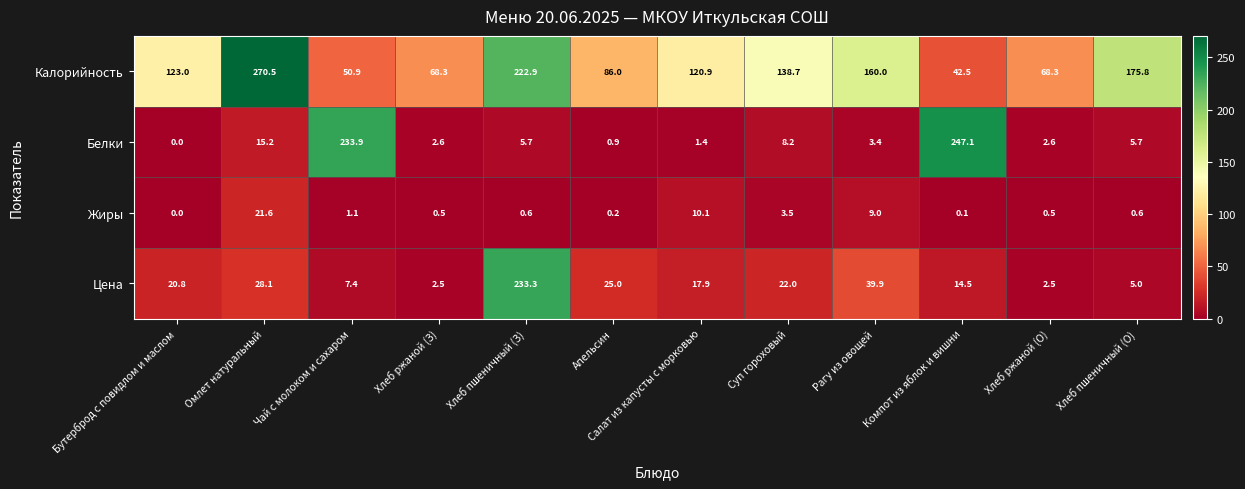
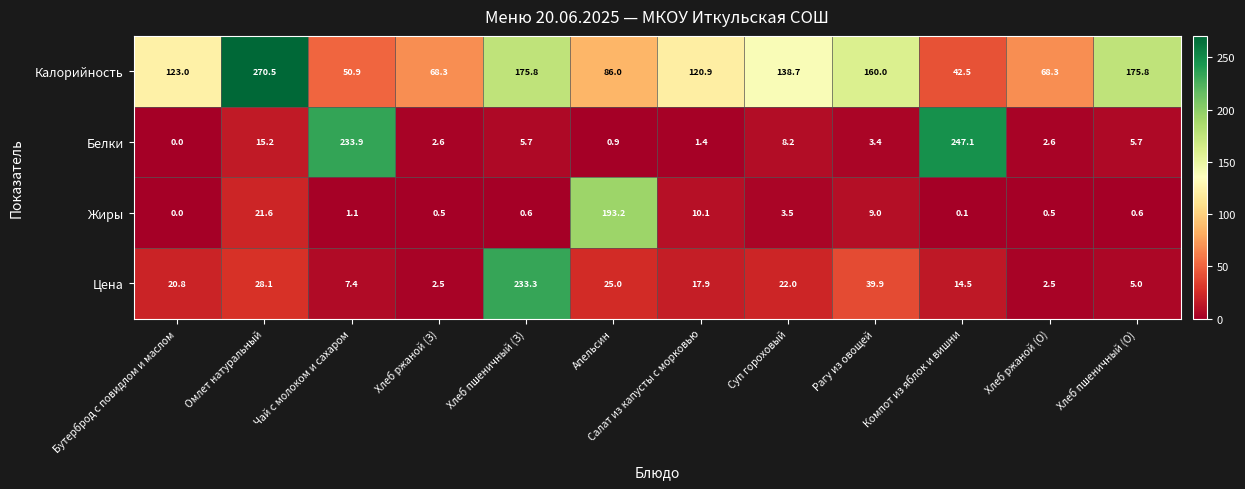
  {
    "Калорийность": {
      "Бутерброд с повидлом и маслом": 123.0,
      "Омлет натуральный": 270.5,
      "Чай с молоком и сахаром": 50.9,
      "Хлеб ржаной (З)": 68.3,
-     "Хлеб пшеничный (З)": 222.9,
+     "Хлеб пшеничный (З)": 175.8,
      "Апельсин": 86.0,
      "Салат из капусты с морковью": 120.9,
      "Суп гороховый": 138.7,
      "Рагу из овощей": 160.0,
      "Компот из яблок и вишни": 42.5,
      "Хлеб ржаной (О)": 68.3,
      "Хлеб пшеничный (О)": 175.8
    },
    "Белки": {
      "Бутерброд с повидлом и маслом": 0.0,
      "Омлет натуральный": 15.2,
      "Чай с молоком и сахаром": 233.9,
      "Хлеб ржаной (З)": 2.6,
      "Хлеб пшеничный (З)": 5.7,
      "Апельсин": 0.9,
      "Салат из капусты с морковью": 1.4,
      "Суп гороховый": 8.2,
      "Рагу из овощей": 3.4,
      "Компот из яблок и вишни": 247.1,
      "Хлеб ржаной (О)": 2.6,
      "Хлеб пшеничный (О)": 5.7
    },
    "Жиры": {
      "Бутерброд с повидлом и маслом": 0.0,
      "Омлет натуральный": 21.6,
      "Чай с молоком и сахаром": 1.1,
      "Хлеб ржаной (З)": 0.5,
      "Хлеб пшеничный (З)": 0.6,
-     "Апельсин": 0.2,
+     "Апельсин": 193.2,
      "Салат из капусты с морковью": 10.1,
      "Суп гороховый": 3.5,
      "Рагу из овощей": 9.0,
      "Компот из яблок и вишни": 0.1,
      "Хлеб ржаной (О)": 0.5,
      "Хлеб пшеничный (О)": 0.6
    },
    "Цена": {
      "Бутерброд с повидлом и маслом": 20.8,
      "Омлет натуральный": 28.1,
      "Чай с молоком и сахаром": 7.4,
      "Хлеб ржаной (З)": 2.5,
      "Хлеб пшеничный (З)": 233.3,
      "Апельсин": 25.0,
      "Салат из капусты с морковью": 17.9,
      "Суп гороховый": 22.0,
      "Рагу из овощей": 39.9,
      "Компот из яблок и вишни": 14.5,
      "Хлеб ржаной (О)": 2.5,
      "Хлеб пшеничный (О)": 5.0
    }
  }
